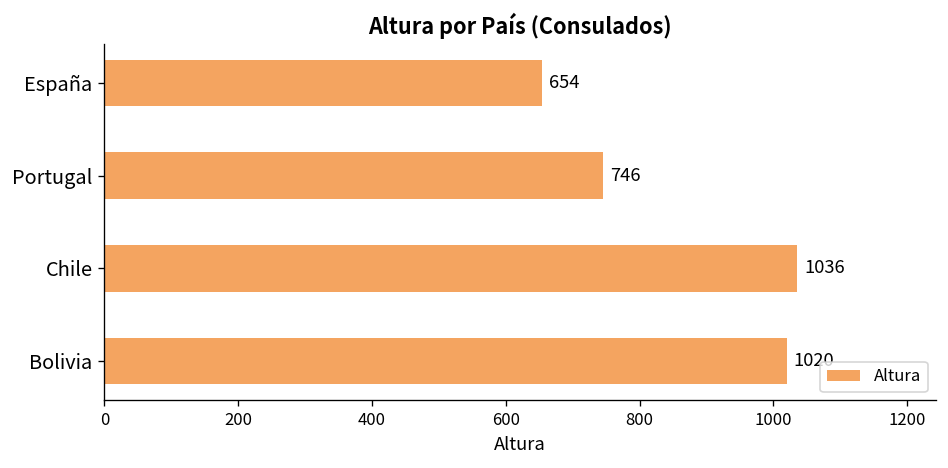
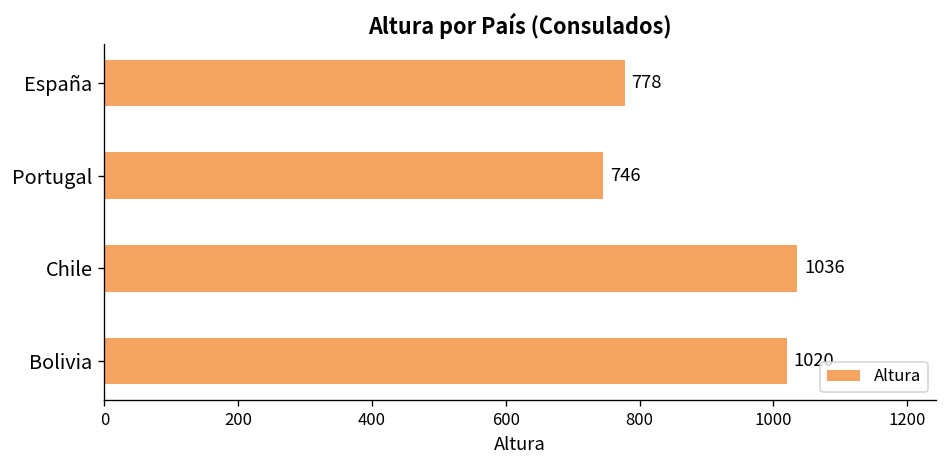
  {
-   "España": 654,
+   "España": 778,
    "Portugal": 746,
    "Chile": 1036
  }
